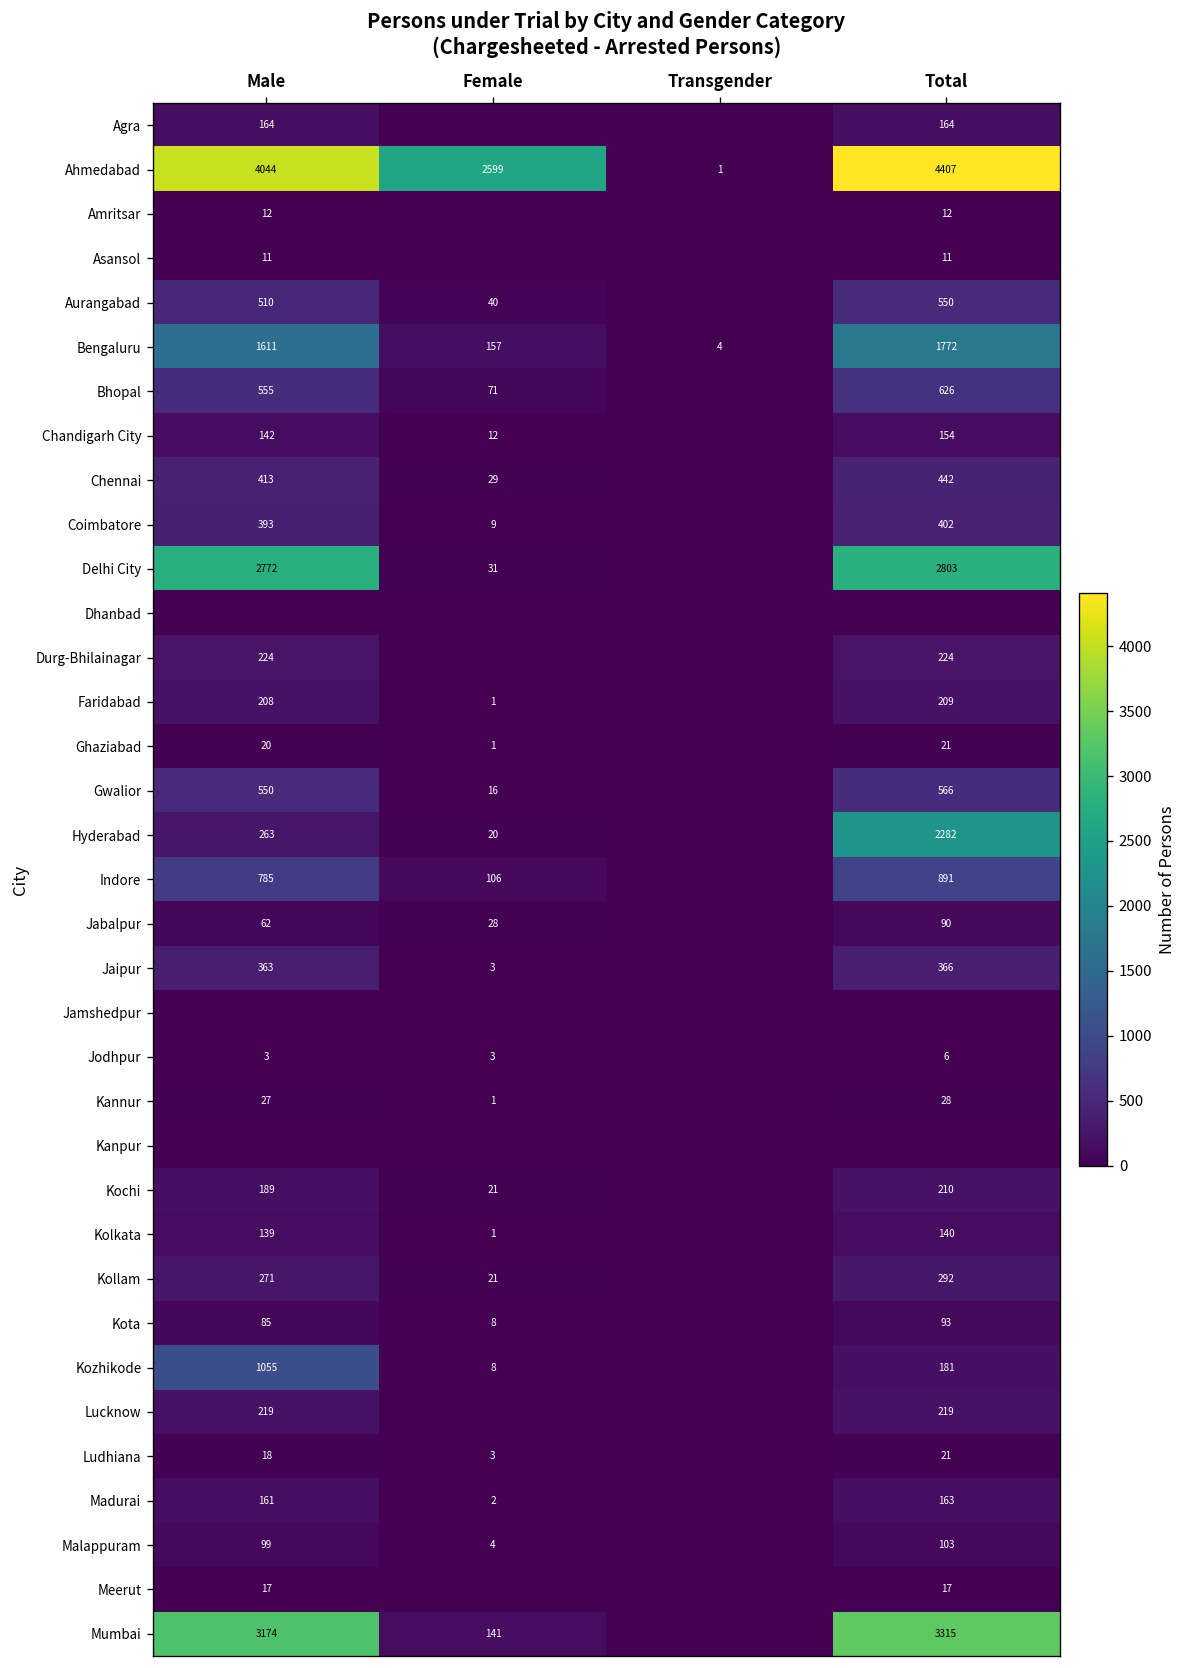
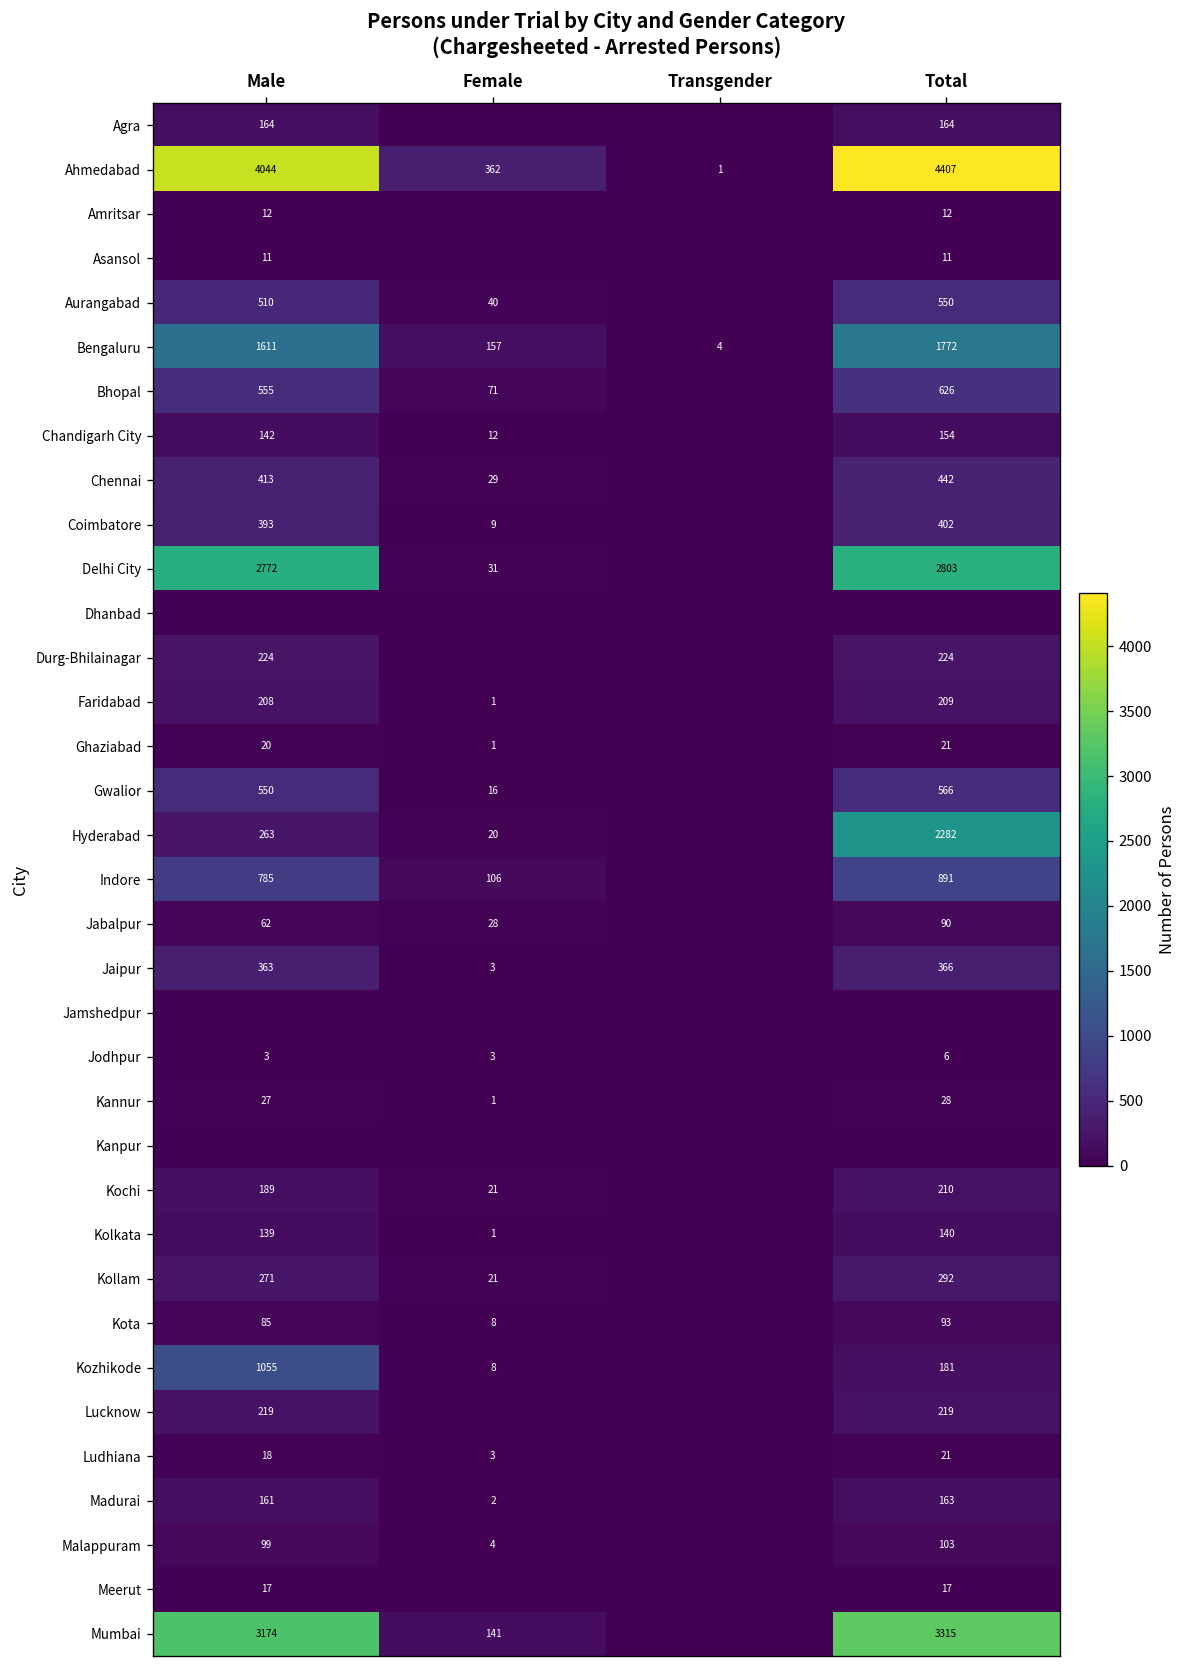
  {
    "Agra": {
      "Male": 164,
      "Total": 164
    },
    "Ahmedabad": {
      "Male": 4044,
-     "Female": 2599,
+     "Female": 362,
      "Transgender": 1,
      "Total": 4407
    },
    "Amritsar": {
      "Male": 12,
      "Total": 12
    },
    "Asansol": {
      "Male": 11,
      "Total": 11
    },
    "Aurangabad": {
      "Male": 510,
      "Female": 40,
      "Total": 550
    },
    "Bengaluru": {
      "Male": 1611,
      "Female": 157,
      "Transgender": 4,
      "Total": 1772
    },
    "Bhopal": {
      "Male": 555,
      "Female": 71,
      "Total": 626
    },
    "Chandigarh City": {
      "Male": 142,
      "Female": 12,
      "Total": 154
    },
    "Chennai": {
      "Male": 413,
      "Female": 29,
      "Total": 442
    },
    "Coimbatore": {
      "Male": 393,
      "Female": 9,
      "Total": 402
    },
    "Delhi City": {
      "Male": 2772,
      "Female": 31,
      "Total": 2803
    },
    "Durg-Bhilainagar": {
      "Male": 224,
      "Total": 224
    },
    "Faridabad": {
      "Male": 208,
      "Female": 1,
      "Total": 209
    },
    "Ghaziabad": {
      "Male": 20,
      "Female": 1,
      "Total": 21
    },
    "Gwalior": {
      "Male": 550,
      "Female": 16,
      "Total": 566
    },
    "Hyderabad": {
      "Male": 263,
      "Female": 20,
      "Total": 2282
    },
    "Indore": {
      "Male": 785,
      "Female": 106,
      "Total": 891
    },
    "Jabalpur": {
      "Male": 62,
      "Female": 28,
      "Total": 90
    },
    "Jaipur": {
      "Male": 363,
      "Female": 3,
      "Total": 366
    },
    "Jodhpur": {
      "Male": 3,
      "Female": 3,
      "Total": 6
    },
    "Kannur": {
      "Male": 27,
      "Female": 1,
      "Total": 28
    },
    "Kochi": {
      "Male": 189,
      "Female": 21,
      "Total": 210
    },
    "Kolkata": {
      "Male": 139,
      "Female": 1,
      "Total": 140
    },
    "Kollam": {
      "Male": 271,
      "Female": 21,
      "Total": 292
    },
    "Kota": {
      "Male": 85,
      "Female": 8,
      "Total": 93
    },
    "Kozhikode": {
      "Male": 1055,
      "Female": 8,
      "Total": 181
    },
    "Lucknow": {
      "Male": 219,
      "Total": 219
    },
    "Ludhiana": {
      "Male": 18,
      "Female": 3,
      "Total": 21
    },
    "Madurai": {
      "Male": 161,
      "Female": 2,
      "Total": 163
    },
    "Malappuram": {
      "Male": 99,
      "Female": 4,
      "Total": 103
    },
    "Meerut": {
      "Male": 17,
      "Total": 17
    },
    "Mumbai": {
      "Male": 3174,
      "Female": 141,
      "Total": 3315
    }
  }
